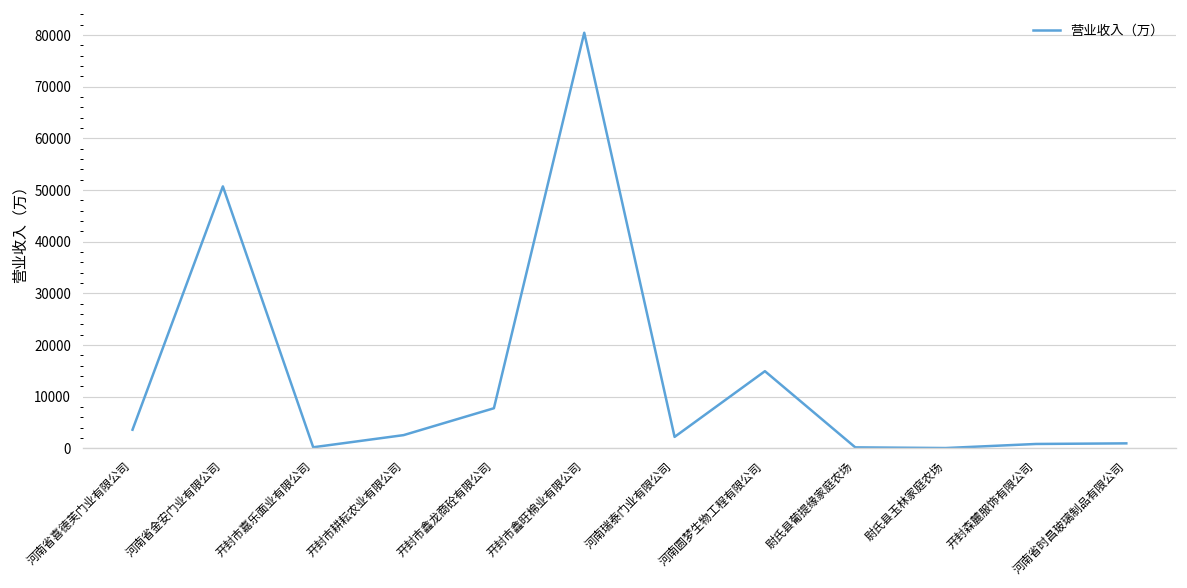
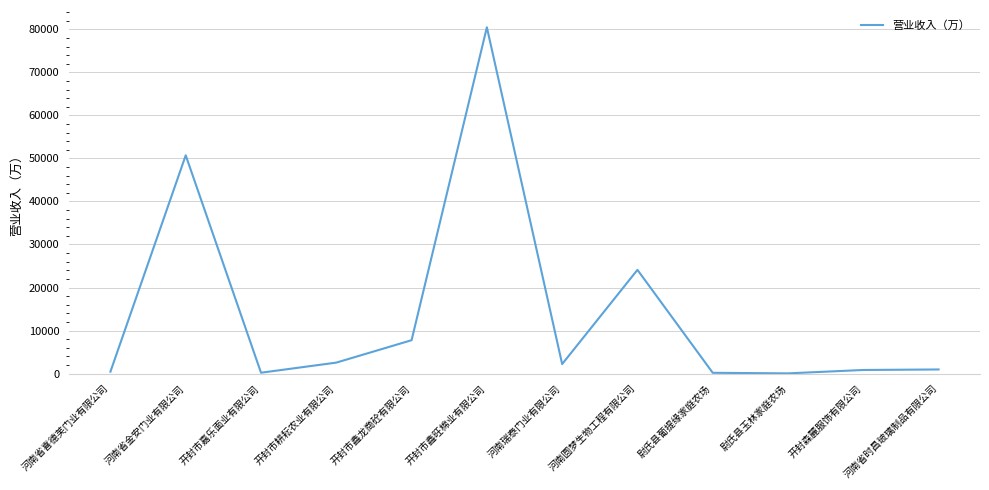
  {
-   "河南省喜德芙门业有限公司": 4000,
+   "河南省喜德芙门业有限公司": 0,
    "河南省金安门业有限公司": 51000,
    "开封市嘉乐面业有限公司": 0,
    "开封市耕耘农业有限公司": 3000,
    "开封市鑫龙商砼有限公司": 8000,
    "开封市鑫旺棉业有限公司": 80000,
    "河南瑞泰门业有限公司": 2000,
-   "河南圆梦生物工程有限公司": 15000,
+   "河南圆梦生物工程有限公司": 24000,
    "尉氏县葡提缘家庭农场": 0,
    "尉氏县玉林家庭农场": 0,
    "开封森麓服饰有限公司": 1000,
    "河南省时昌玻璃制品有限公司": 1000
  }
